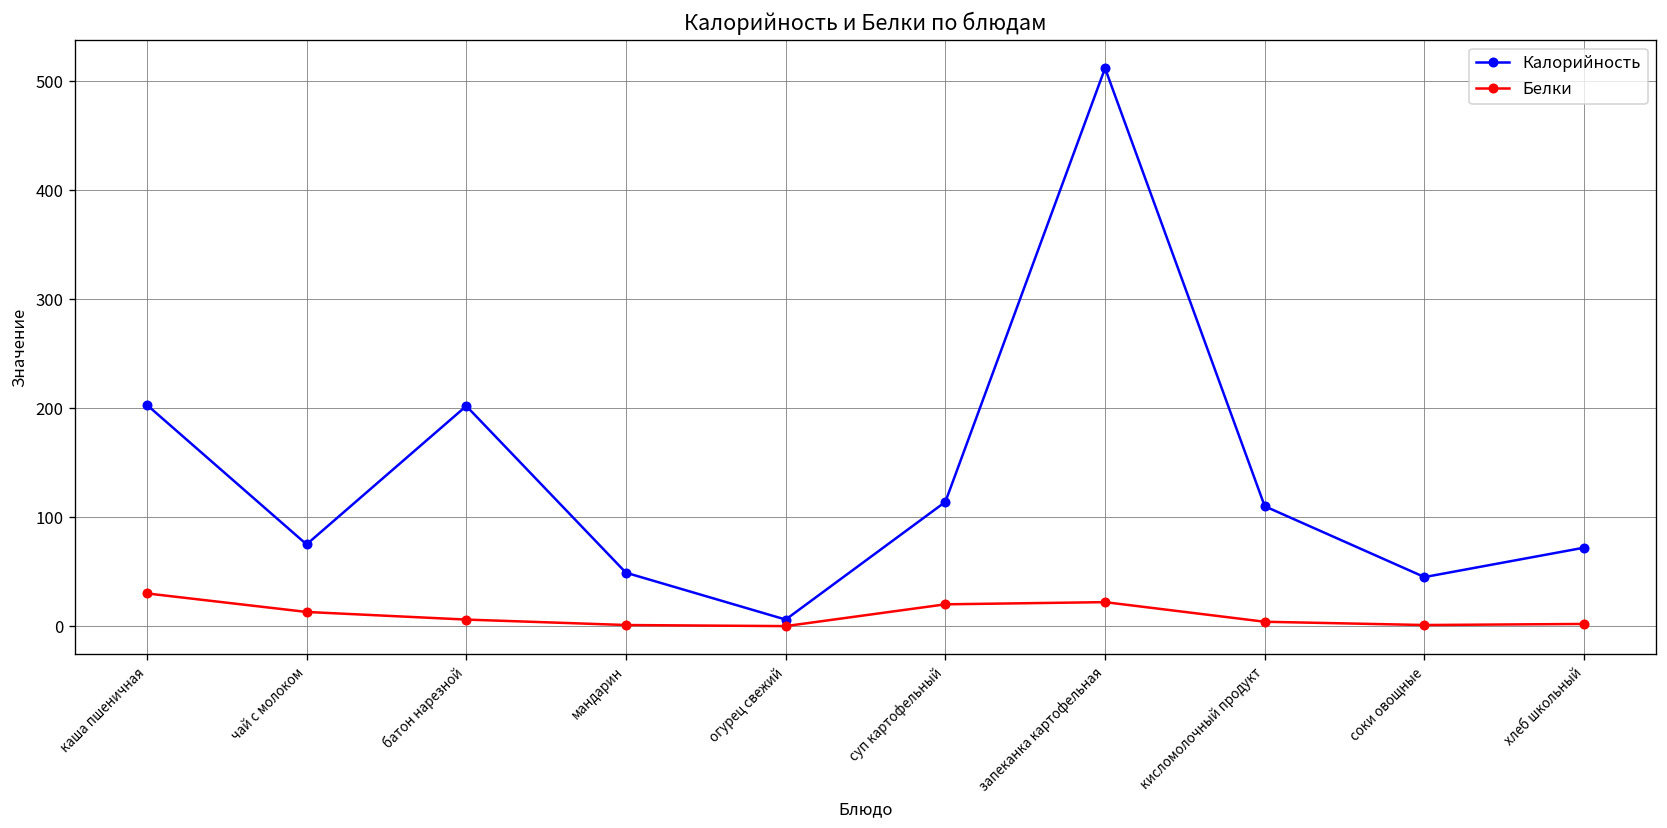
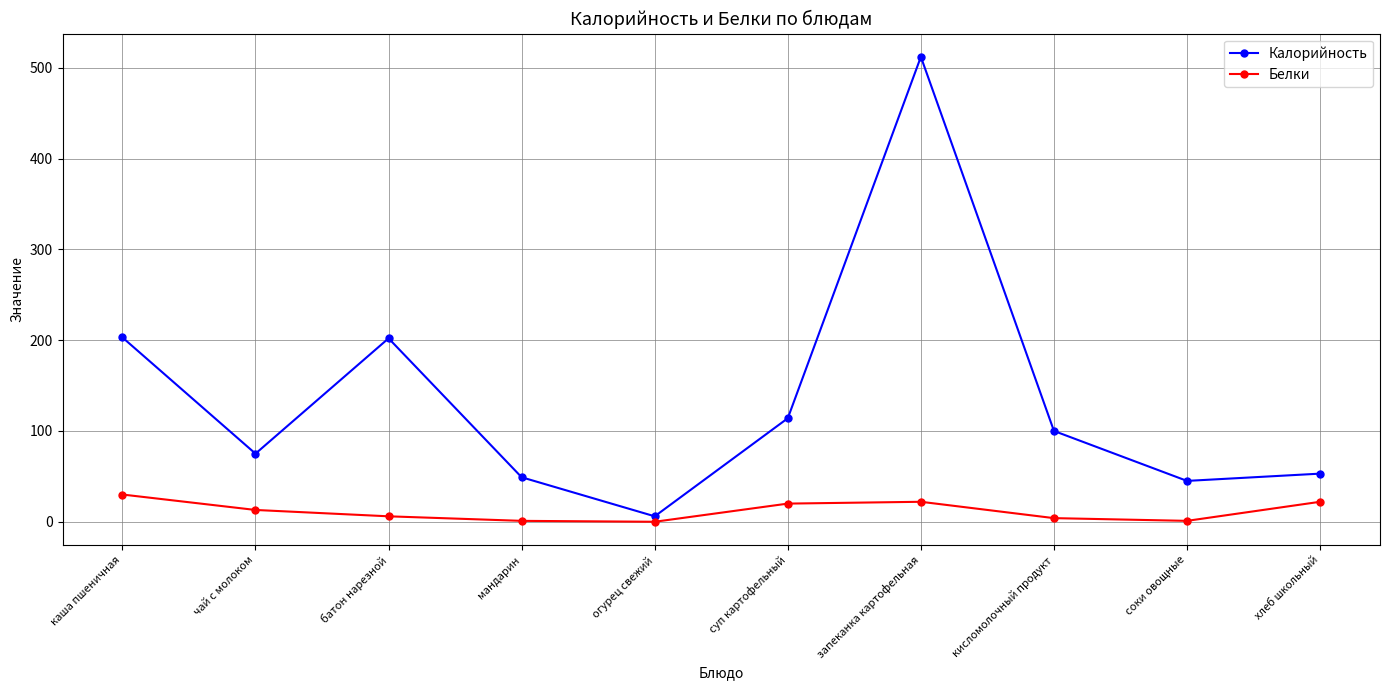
  {
    "Калорийность": {
      "каша пшеничная": 200,
      "чай с молоком": 80,
      "батон нарезной": 200,
      "мандарин": 50,
      "огурец свежий": 10,
      "суп картофельный": 110,
      "запеканка картофельная": 510,
-     "кисломолочный продукт": 110,
+     "кисломолочный продукт": 100,
      "соки овощные": 50,
-     "хлеб школьный": 70
+     "хлеб школьный": 50
    },
    "Белки": {
      "каша пшеничная": 30,
      "чай с молоком": 10,
      "батон нарезной": 10,
      "мандарин": 0,
      "огурец свежий": 0,
      "суп картофельный": 20,
      "запеканка картофельная": 20,
      "кисломолочный продукт": 0,
      "соки овощные": 0,
-     "хлеб школьный": 0
+     "хлеб школьный": 20
    }
  }
